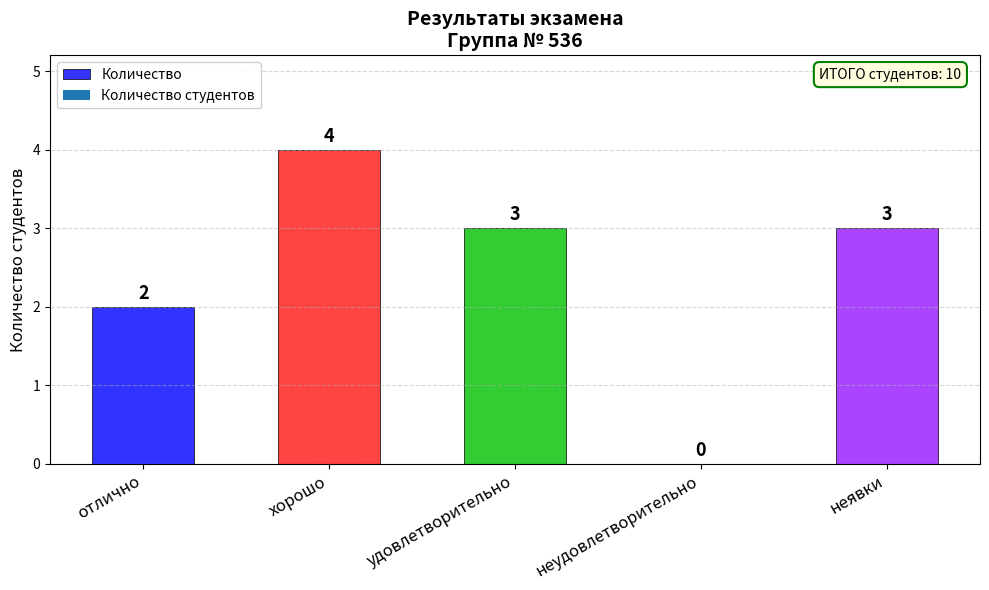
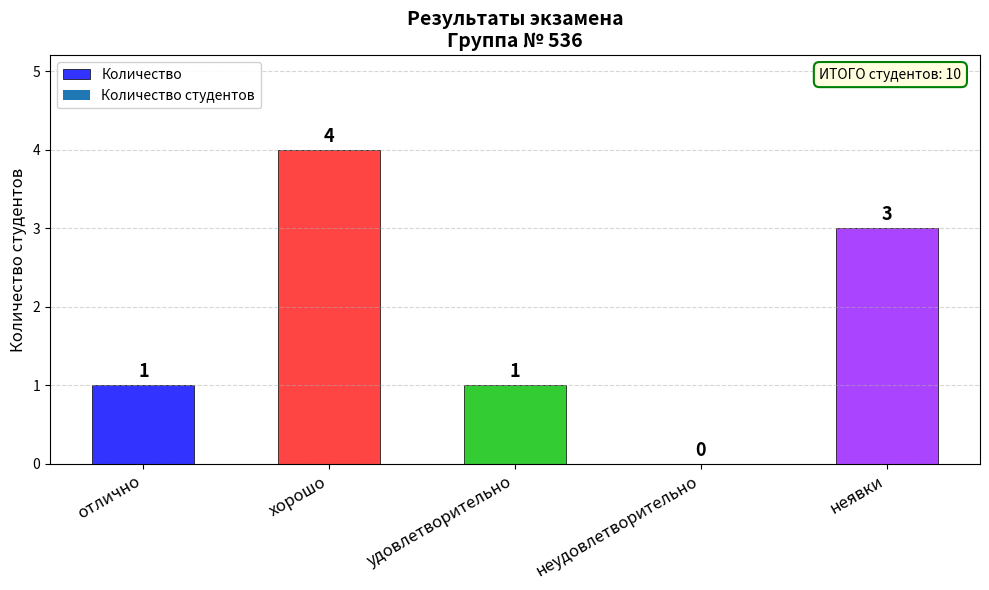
  {
-   "отлично": 2,
+   "отлично": 1,
    "хорошо": 4,
-   "удовлетворительно": 3,
+   "удовлетворительно": 1,
    "неудовлетворительно": 0,
    "неявки": 3
  }
